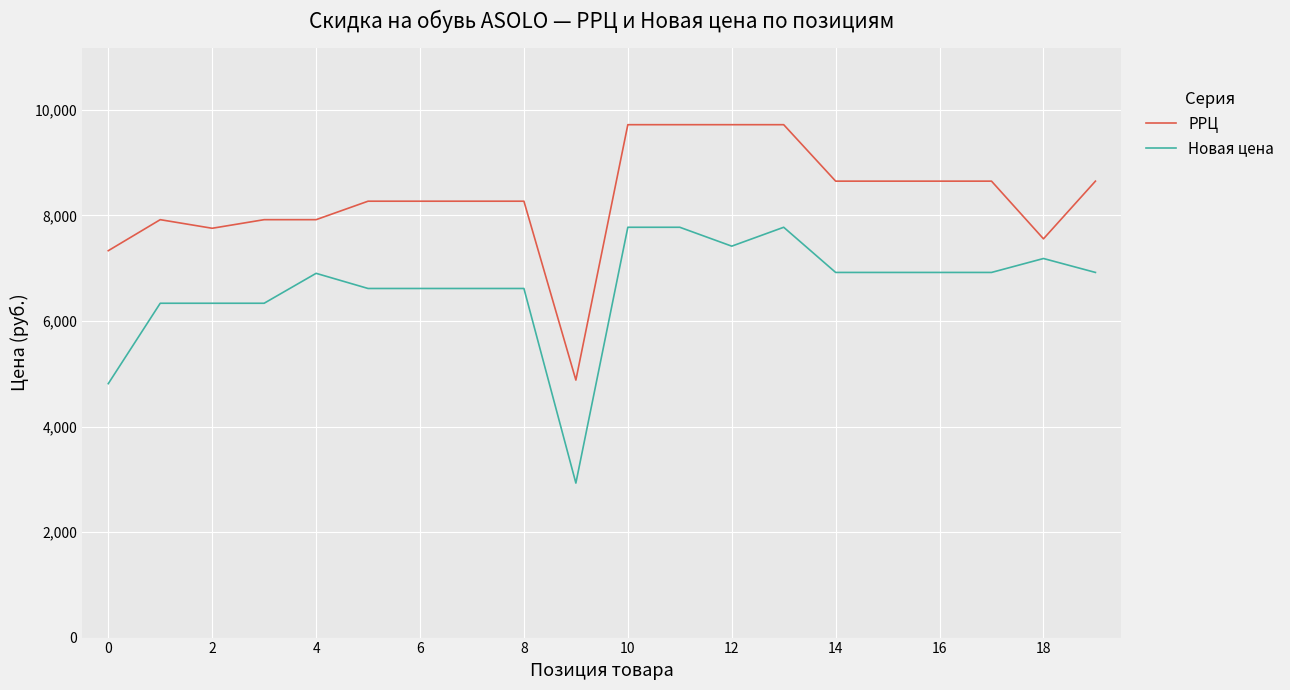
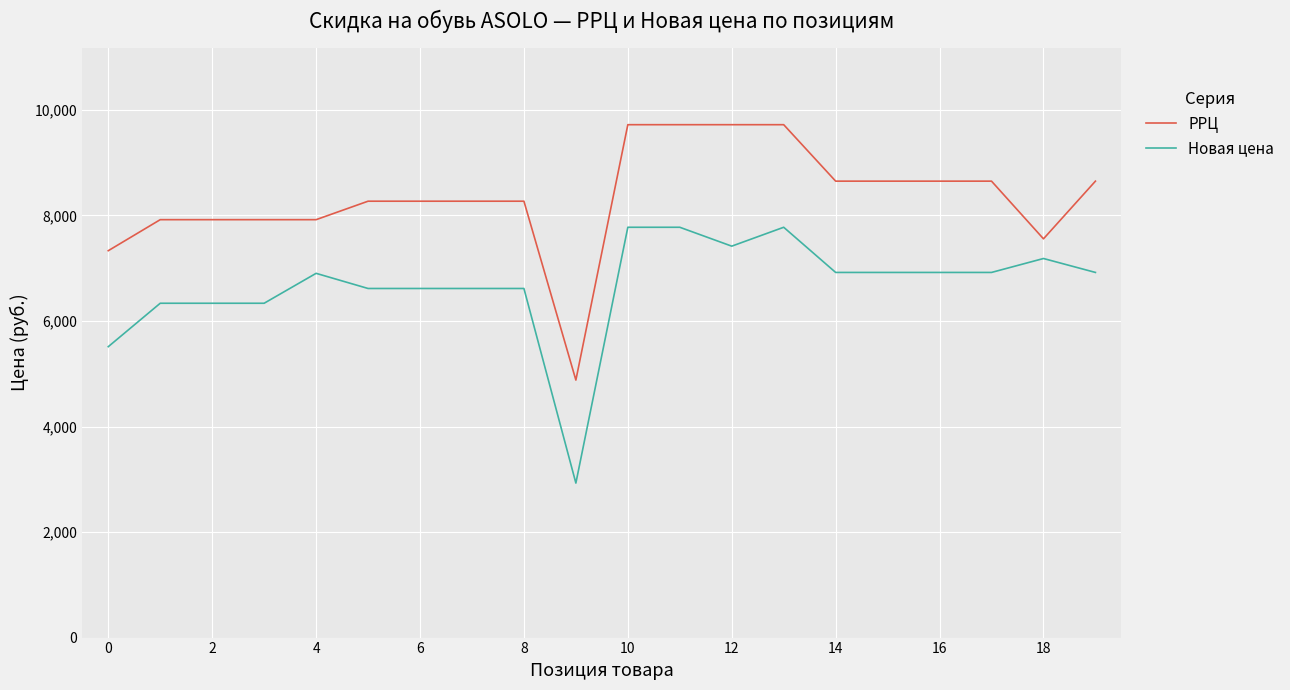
  {
    "РРЦ": {
      "0": "7,300",
-     "2": "7,800",
+     "2": "7,900",
      "4": "7,900",
      "6": "8,300",
      "8": "8,300",
      "10": "9,700",
      "12": "9,700",
      "14": "8,700",
      "16": "8,700",
      "18": "7,600"
    },
    "Новая цена": {
-     "0": "4,800",
+     "0": "5,500",
      "2": "6,300",
      "4": "6,900",
      "6": "6,600",
      "8": "6,600",
      "10": "7,800",
      "12": "7,400",
      "14": "6,900",
      "16": "6,900",
      "18": "7,200"
    }
  }
